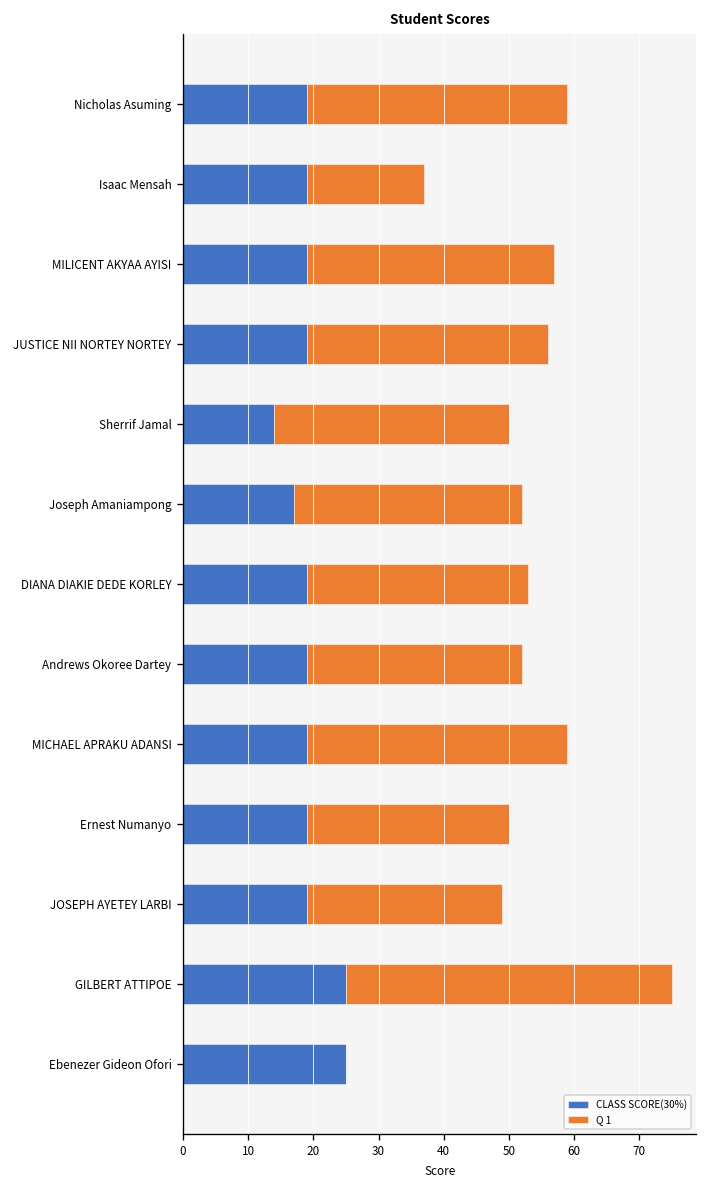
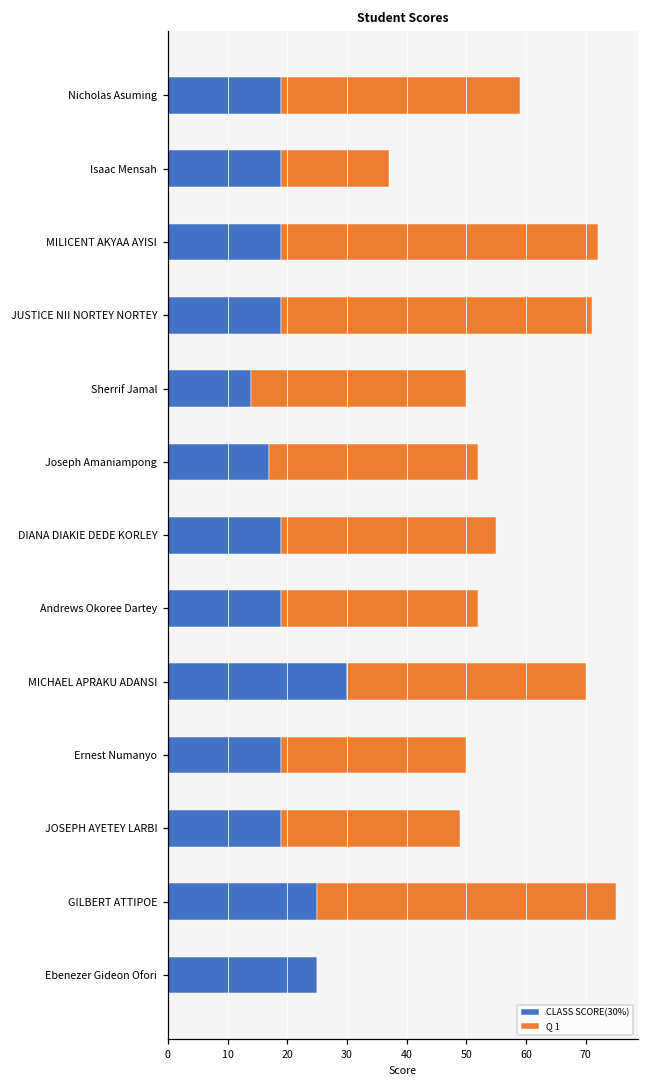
  {
    "CLASS SCORE(30%)": {
      "Nicholas Asuming": 19,
      "Isaac Mensah": 19,
      "MILICENT AKYAA AYISI": 19,
      "JUSTICE NII NORTEY NORTEY": 19,
      "Sherrif Jamal": 14,
      "Joseph Amaniampong": 17,
      "DIANA DIAKIE DEDE KORLEY": 19,
      "Andrews Okoree Dartey": 19,
-     "MICHAEL APRAKU ADANSI": 19,
+     "MICHAEL APRAKU ADANSI": 30,
      "Ernest Numanyo": 19,
      "JOSEPH AYETEY LARBI": 19,
      "GILBERT ATTIPOE": 25,
      "Ebenezer Gideon Ofori": 25
    },
    "Q 1": {
      "Nicholas Asuming": 40,
      "Isaac Mensah": 18,
-     "MILICENT AKYAA AYISI": 38,
-     "JUSTICE NII NORTEY NORTEY": 37,
+     "MILICENT AKYAA AYISI": 53,
+     "JUSTICE NII NORTEY NORTEY": 52,
      "Sherrif Jamal": 36,
      "Joseph Amaniampong": 35,
-     "DIANA DIAKIE DEDE KORLEY": 34,
+     "DIANA DIAKIE DEDE KORLEY": 36,
      "Andrews Okoree Dartey": 33,
      "MICHAEL APRAKU ADANSI": 40,
      "Ernest Numanyo": 31,
      "JOSEPH AYETEY LARBI": 30,
      "GILBERT ATTIPOE": 50,
      "Ebenezer Gideon Ofori": 0
    }
  }
